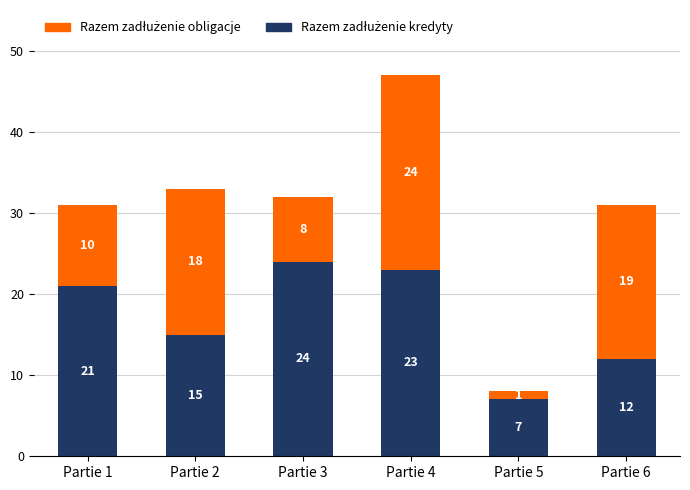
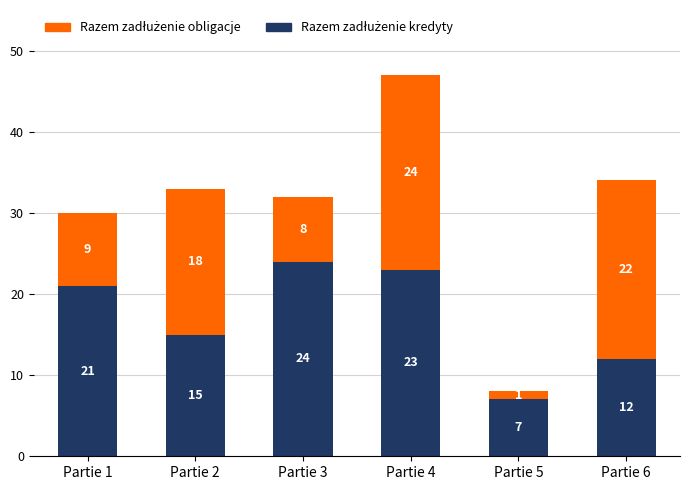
  {
    "Razem zadłużenie kredyty": {
      "Partie 1": 21,
      "Partie 2": 15,
      "Partie 3": 24,
      "Partie 4": 23,
      "Partie 5": 7,
      "Partie 6": 12
    },
    "Razem zadłużenie obligacje": {
-     "Partie 1": 10,
+     "Partie 1": 9,
      "Partie 2": 18,
      "Partie 3": 8,
      "Partie 4": 24,
      "Partie 5": 1,
-     "Partie 6": 19
+     "Partie 6": 22
    }
  }
